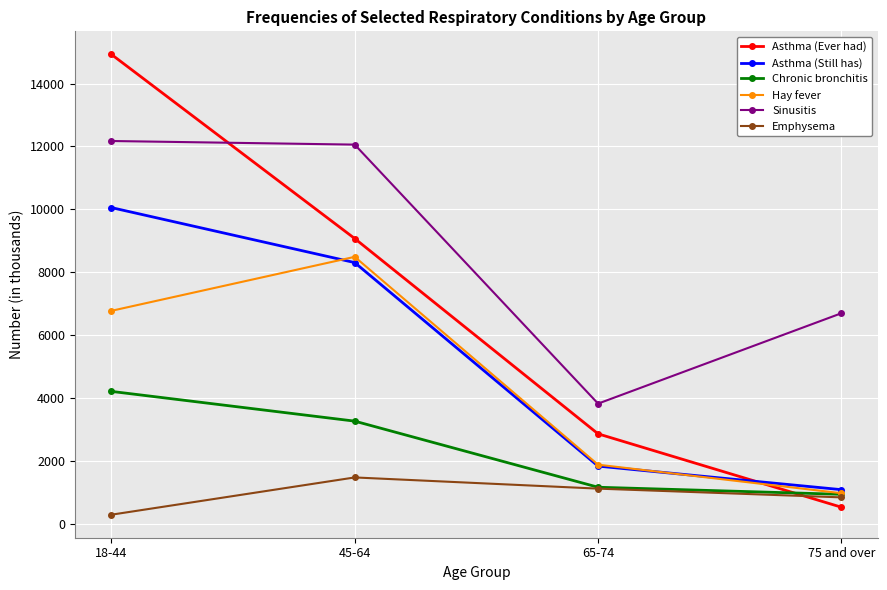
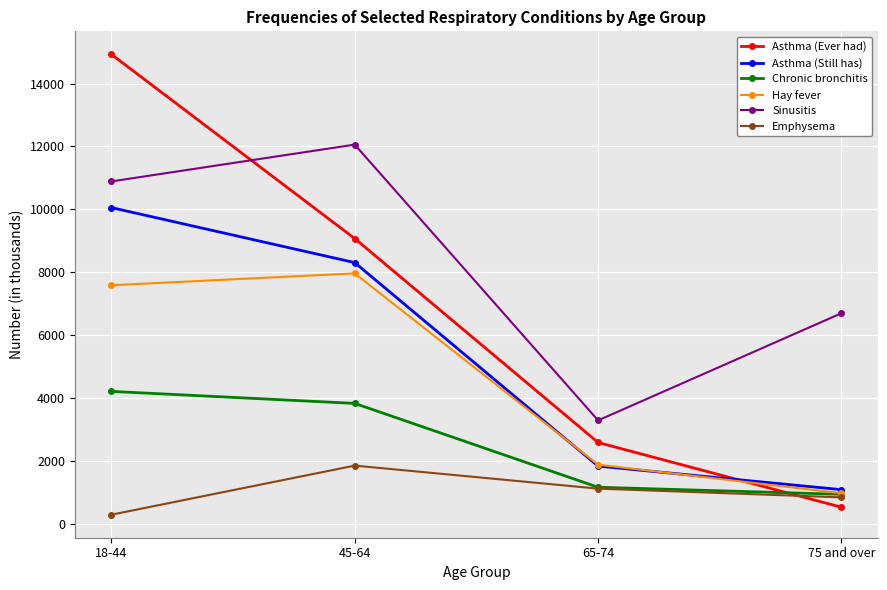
  {
    "Asthma (Ever had)": {
      "18-44": 14900,
      "45-64": 9100,
-     "65-74": 2900,
+     "65-74": 2600,
      "75 and over": 500
    },
    "Asthma (Still has)": {
      "18-44": 10100,
      "45-64": 8300,
      "75 and over": 1100
    },
    "Chronic bronchitis": {
      "18-44": 4200,
-     "45-64": 3300
+     "45-64": 3800
    },
    "Hay fever": {
-     "18-44": 6800,
-     "45-64": 8500
+     "18-44": 7600,
+     "45-64": 8000
    },
    "Sinusitis": {
-     "18-44": 12200,
+     "18-44": 10900,
      "45-64": 12100,
-     "65-74": 3800,
+     "65-74": 3300,
      "75 and over": 6700
    },
    "Emphysema": {
      "18-44": 300,
-     "45-64": 1500,
+     "45-64": 1900,
      "75 and over": 800
    }
  }
